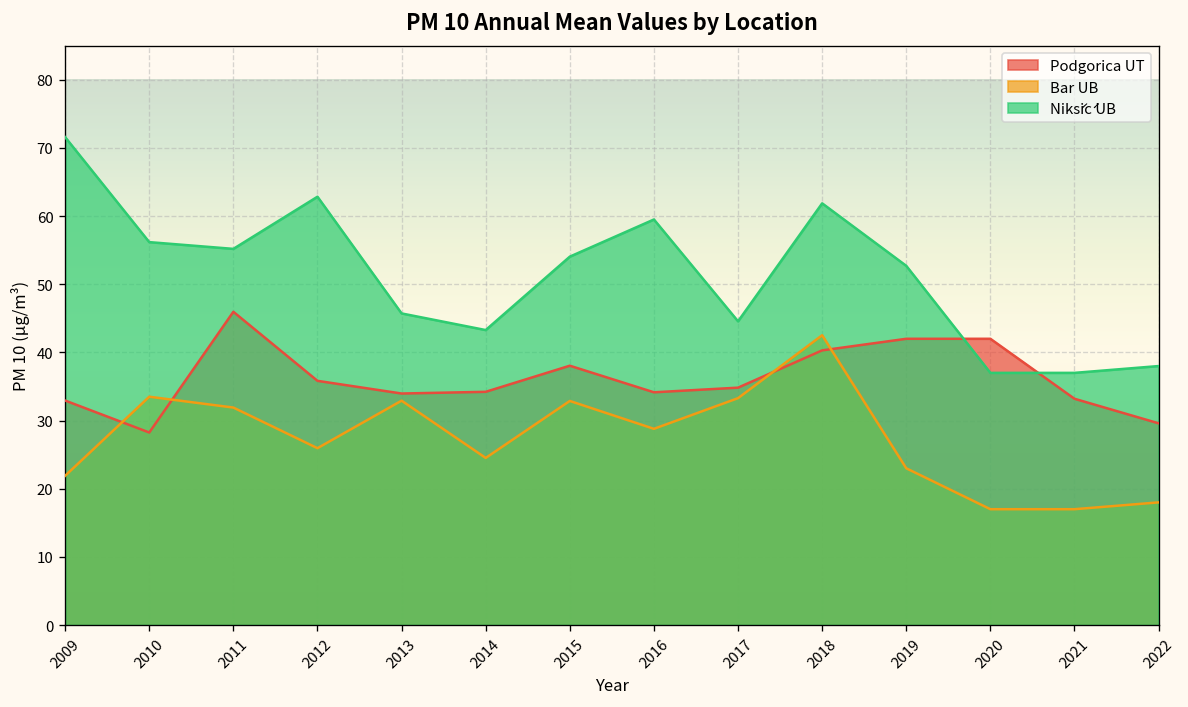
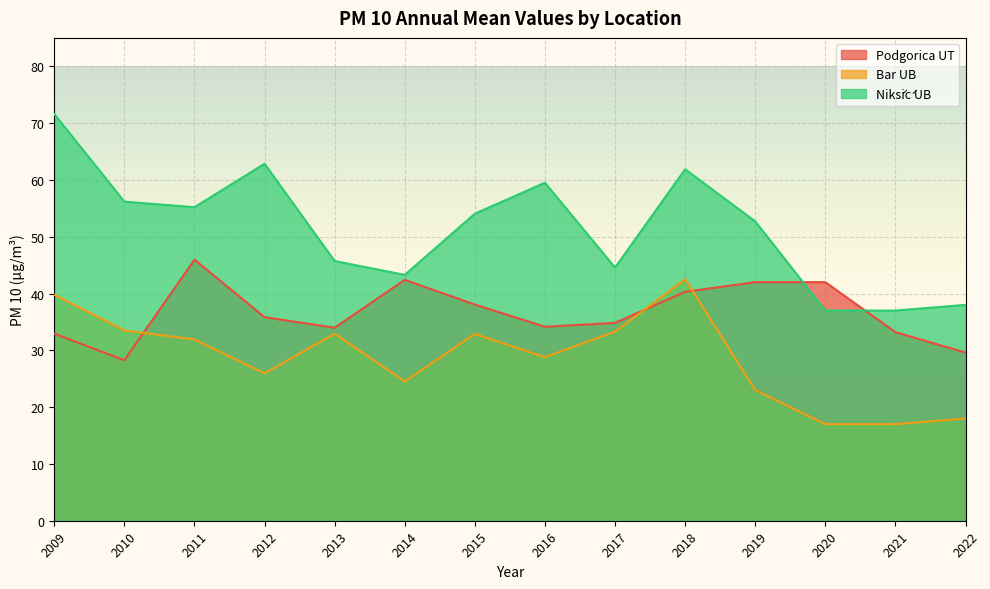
  {
    "Podgorica UT": {
      "2009": 33,
      "2010": 28,
      "2011": 46,
      "2012": 36,
      "2013": 34,
-     "2014": 34,
+     "2014": 42,
      "2015": 38,
      "2016": 34,
      "2017": 35,
      "2018": 40,
      "2019": 42,
      "2020": 42,
      "2021": 33,
      "2022": 30
    },
    "Bar UB": {
-     "2009": 22,
+     "2009": 40,
      "2010": 34,
      "2011": 32,
      "2012": 26,
      "2013": 33,
      "2014": 25,
      "2015": 33,
      "2016": 29,
      "2017": 33,
      "2018": 43,
      "2019": 23,
      "2020": 17,
      "2021": 17,
      "2022": 18
    },
    "Nikśić UB": {
      "2009": 72,
      "2010": 56,
      "2011": 55,
      "2012": 63,
      "2013": 46,
      "2014": 43,
      "2015": 54,
      "2016": 60,
      "2017": 45,
      "2018": 62,
      "2019": 53,
      "2020": 37,
      "2021": 37,
      "2022": 38
    }
  }
